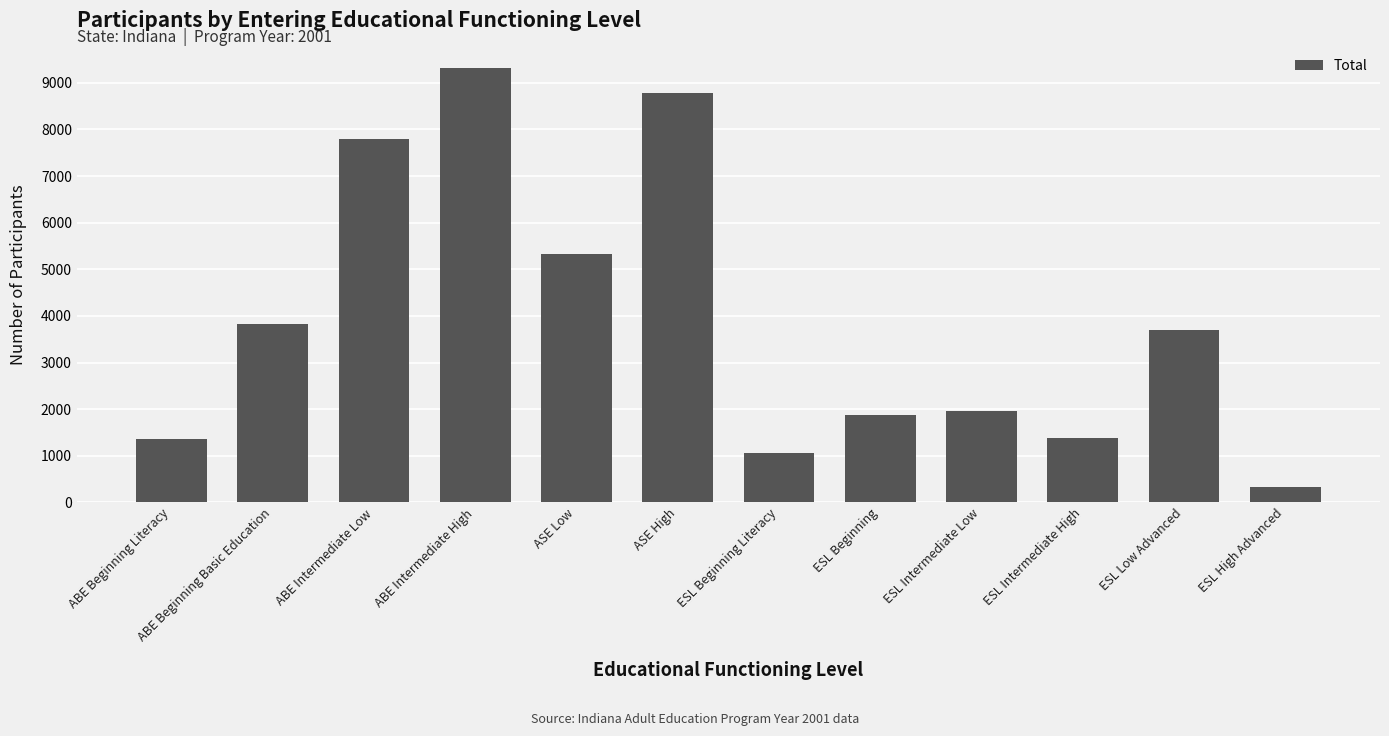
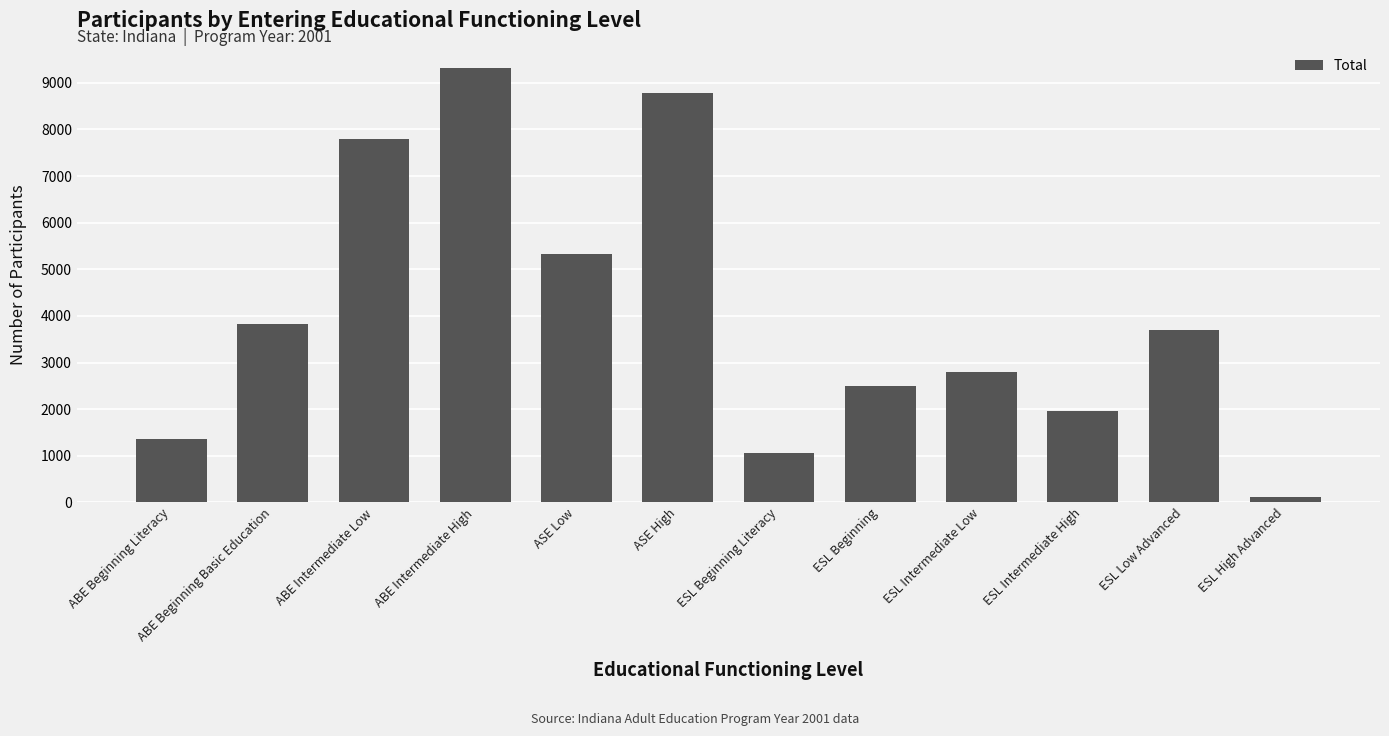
  {
    "ABE Beginning Literacy": 1400,
    "ABE Beginning Basic Education": 3800,
    "ABE Intermediate Low": 7800,
    "ABE Intermediate High": 9300,
    "ASE Low": 5300,
    "ASE High": 8800,
    "ESL Beginning Literacy": 1100,
-   "ESL Beginning": 1900,
-   "ESL Intermediate Low": 2000,
-   "ESL Intermediate High": 1400,
+   "ESL Beginning": 2500,
+   "ESL Intermediate Low": 2800,
+   "ESL Intermediate High": 2000,
    "ESL Low Advanced": 3700,
-   "ESL High Advanced": 300
+   "ESL High Advanced": 100
  }
